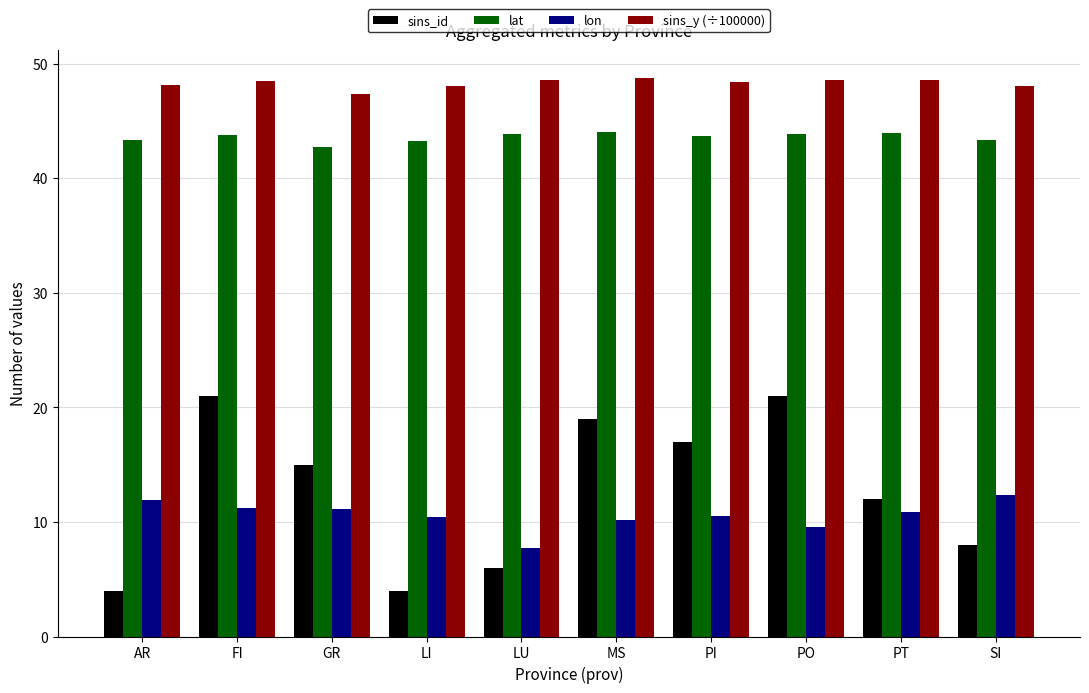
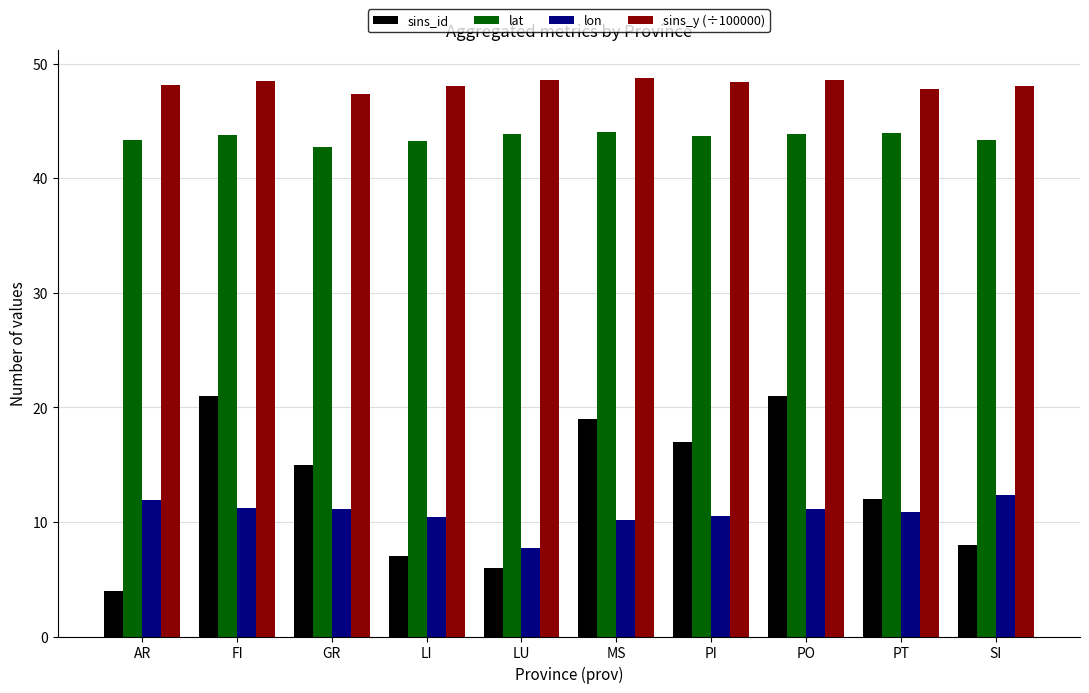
  {
    "sins_id": {
      "AR": 4,
      "FI": 21,
      "GR": 15,
-     "LI": 4,
+     "LI": 7,
      "LU": 6,
      "MS": 19,
      "PI": 17,
      "PO": 21,
      "PT": 12,
      "SI": 8
    },
    "lat": {
      "AR": 43.3,
      "FI": 43.8,
      "GR": 42.7,
      "LI": 43.2,
      "LU": 43.8,
      "MS": 44.0,
      "PI": 43.7,
      "PO": 43.9,
      "PT": 43.9,
      "SI": 43.3
    },
    "lon": {
      "AR": 11.9,
      "FI": 11.3,
      "GR": 11.1,
      "LI": 10.4,
      "LU": 7.7,
      "MS": 10.1,
      "PI": 10.5,
-     "PO": 9.6,
+     "PO": 11.1,
      "PT": 10.8,
      "SI": 12.4
    },
    "sins_y (÷100000)": {
      "AR": 48.2,
      "FI": 48.5,
      "GR": 47.4,
      "LI": 48.1,
      "LU": 48.6,
      "MS": 48.8,
      "PI": 48.4,
      "PO": 48.6,
-     "PT": 48.6,
+     "PT": 47.8,
      "SI": 48.0
    }
  }
